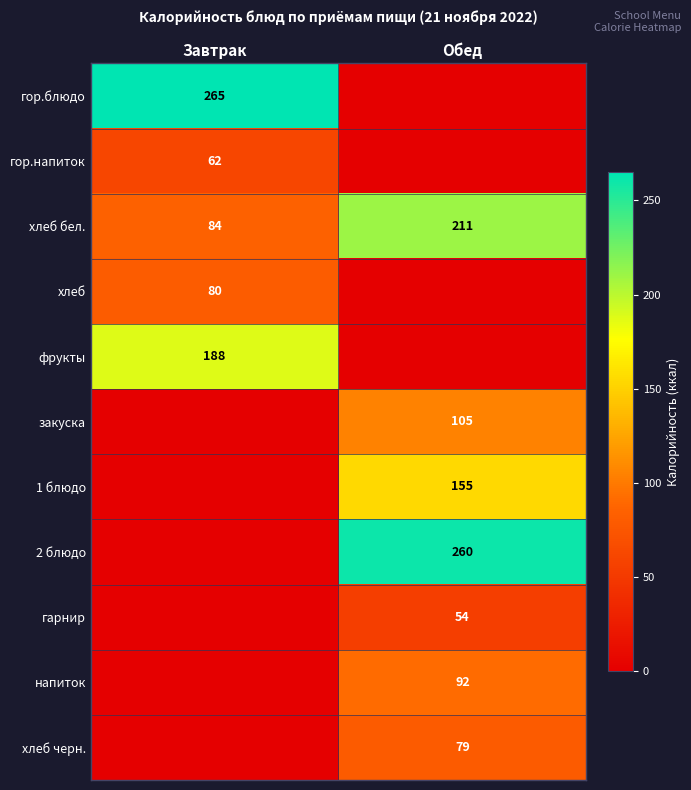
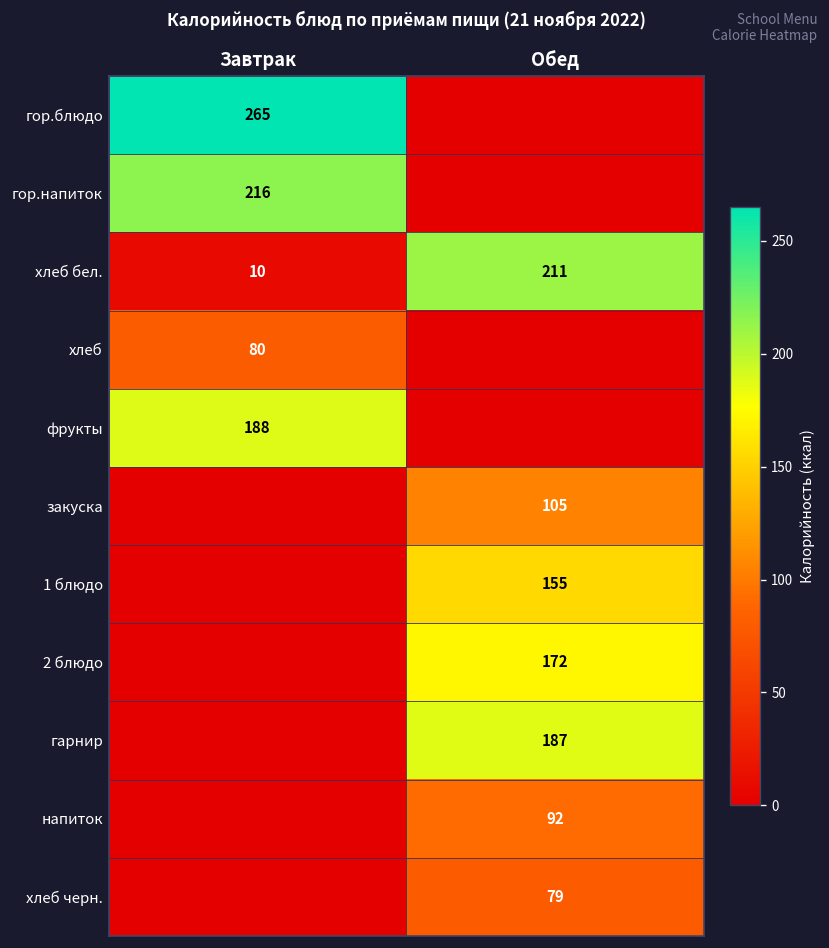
  {
    "гор.блюдо": {
      "Завтрак": 265
    },
    "гор.напиток": {
-     "Завтрак": 62
+     "Завтрак": 216
    },
    "хлеб бел.": {
-     "Завтрак": 84,
+     "Завтрак": 10,
      "Обед": 211
    },
    "хлеб": {
      "Завтрак": 80
    },
    "фрукты": {
      "Завтрак": 188
    },
    "закуска": {
      "Обед": 105
    },
    "1 блюдо": {
      "Обед": 155
    },
    "2 блюдо": {
-     "Обед": 260
+     "Обед": 172
    },
    "гарнир": {
-     "Обед": 54
+     "Обед": 187
    },
    "напиток": {
      "Обед": 92
    },
    "хлеб черн.": {
      "Обед": 79
    }
  }
